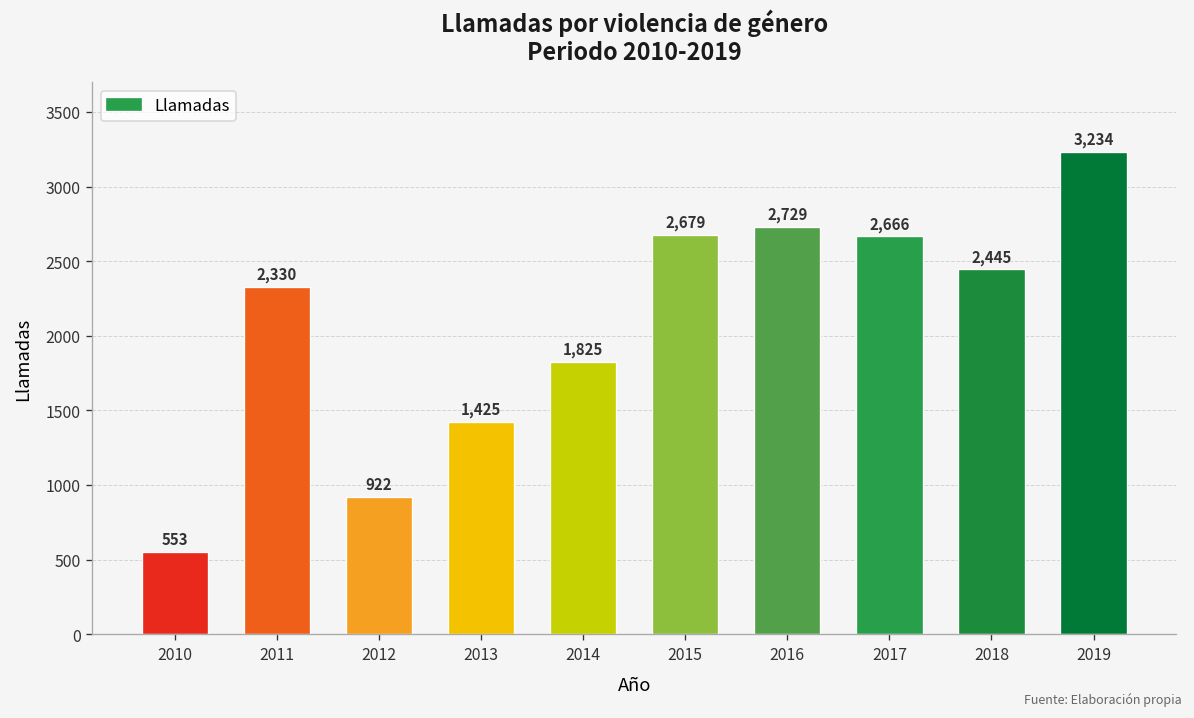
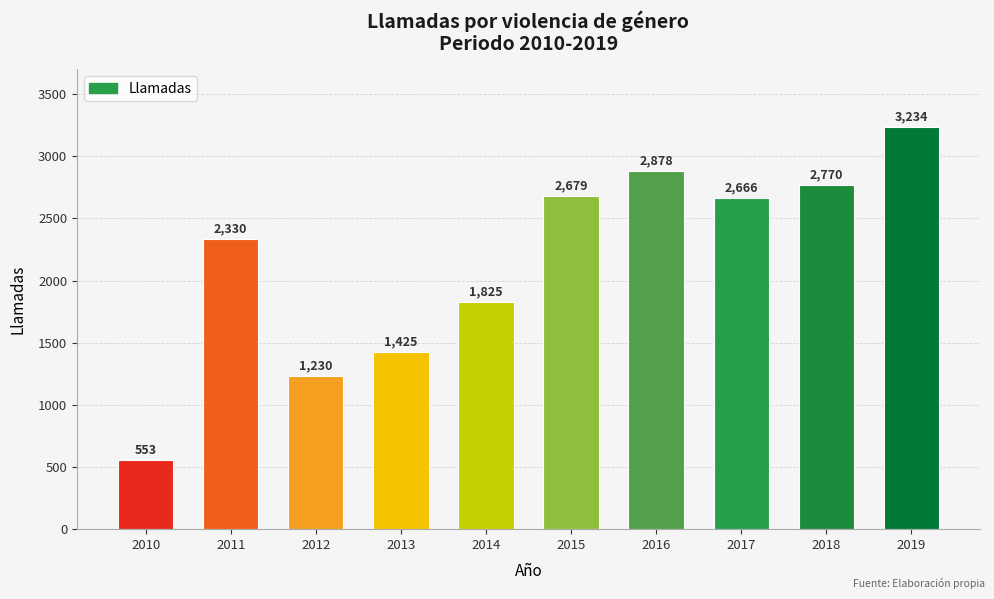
  {
    "2010": "553",
    "2011": "2,330",
-   "2012": "922",
+   "2012": "1,230",
    "2013": "1,425",
    "2014": "1,825",
    "2015": "2,679",
-   "2016": "2,729",
+   "2016": "2,878",
    "2017": "2,666",
-   "2018": "2,445",
+   "2018": "2,770",
    "2019": "3,234"
  }
